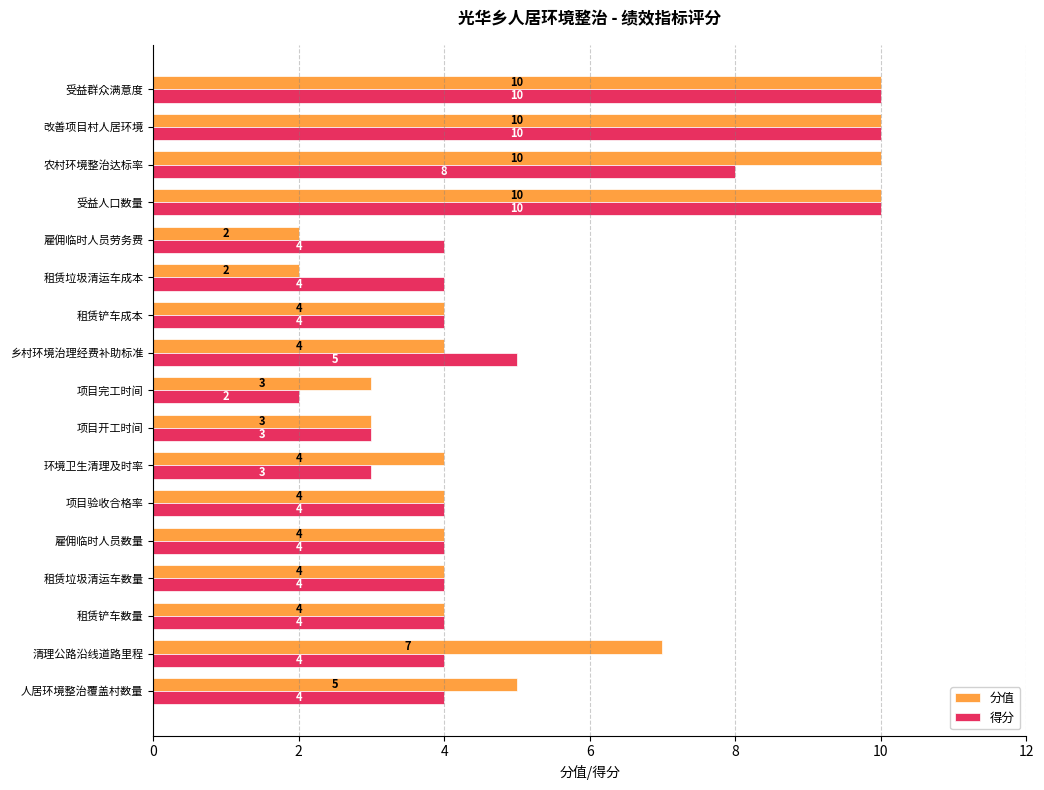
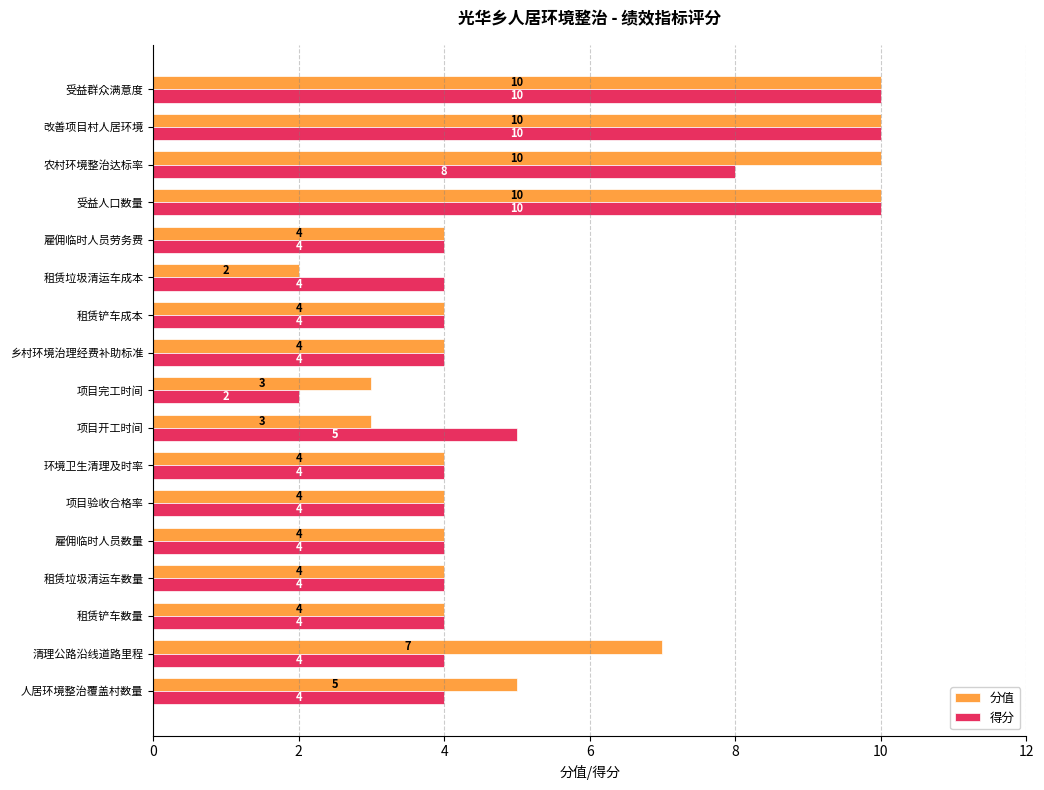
  {
    "分值": {
      "受益群众满意度": 10,
      "改善项目村人居环境": 10,
      "农村环境整治达标率": 10,
      "受益人口数量": 10,
-     "雇佣临时人员劳务费": 2,
+     "雇佣临时人员劳务费": 4,
      "租赁垃圾清运车成本": 2,
      "租赁铲车成本": 4,
      "乡村环境治理经费补助标准": 4,
      "项目完工时间": 3,
      "项目开工时间": 3,
      "环境卫生清理及时率": 4,
      "项目验收合格率": 4,
      "雇佣临时人员数量": 4,
      "租赁垃圾清运车数量": 4,
      "租赁铲车数量": 4,
      "清理公路沿线道路里程": 7,
      "人居环境整治覆盖村数量": 5
    },
    "得分": {
      "受益群众满意度": 10,
      "改善项目村人居环境": 10,
      "农村环境整治达标率": 8,
      "受益人口数量": 10,
      "雇佣临时人员劳务费": 4,
      "租赁垃圾清运车成本": 4,
      "租赁铲车成本": 4,
-     "乡村环境治理经费补助标准": 5,
+     "乡村环境治理经费补助标准": 4,
      "项目完工时间": 2,
-     "项目开工时间": 3,
-     "环境卫生清理及时率": 3,
+     "项目开工时间": 5,
+     "环境卫生清理及时率": 4,
      "项目验收合格率": 4,
      "雇佣临时人员数量": 4,
      "租赁垃圾清运车数量": 4,
      "租赁铲车数量": 4,
      "清理公路沿线道路里程": 4,
      "人居环境整治覆盖村数量": 4
    }
  }
